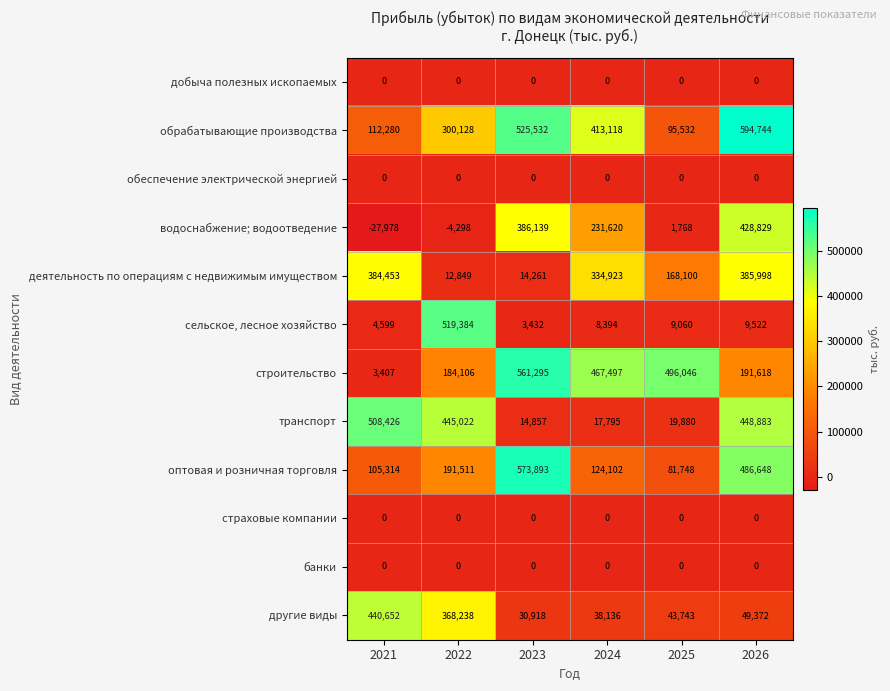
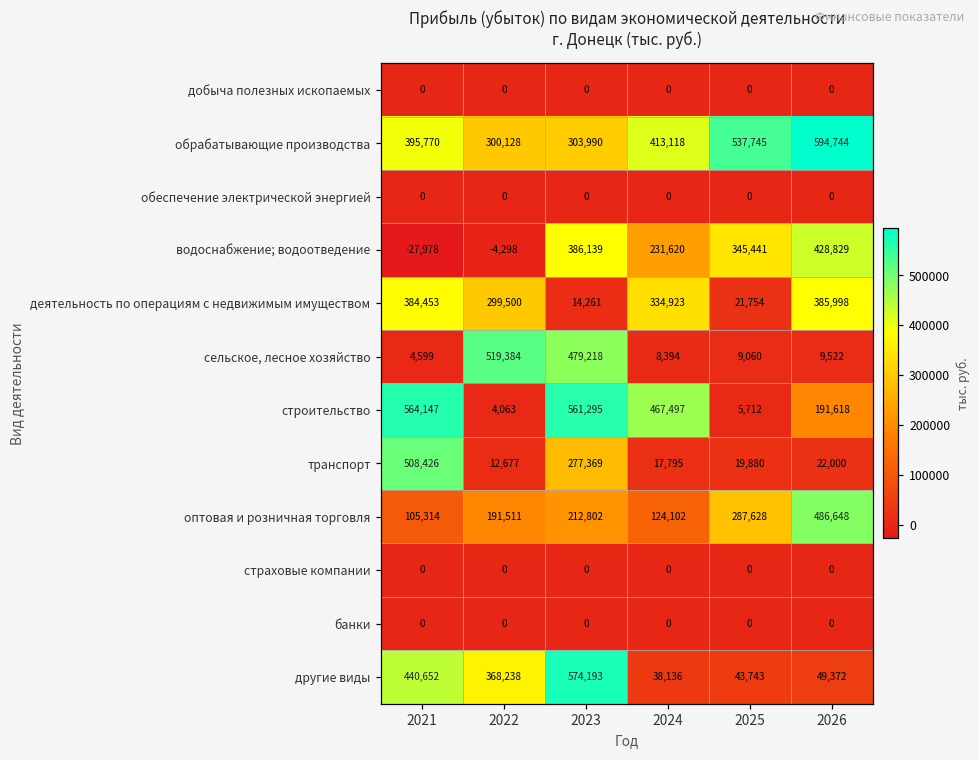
  {
    "добыча полезных ископаемых": {
      "2021": "0",
      "2022": "0",
      "2023": "0",
      "2024": "0",
      "2025": "0",
      "2026": "0"
    },
    "обрабатывающие производства": {
-     "2021": "112,280",
+     "2021": "395,770",
      "2022": "300,128",
-     "2023": "525,532",
+     "2023": "303,990",
      "2024": "413,118",
-     "2025": "95,532",
+     "2025": "537,745",
      "2026": "594,744"
    },
    "обеспечение электрической энергией": {
      "2021": "0",
      "2022": "0",
      "2023": "0",
      "2024": "0",
      "2025": "0",
      "2026": "0"
    },
    "водоснабжение; водоотведение": {
      "2021": "-27,978",
      "2022": "-4,298",
      "2023": "386,139",
      "2024": "231,620",
-     "2025": "1,768",
+     "2025": "345,441",
      "2026": "428,829"
    },
    "деятельность по операциям с недвижимым имуществом": {
      "2021": "384,453",
-     "2022": "12,849",
+     "2022": "299,500",
      "2023": "14,261",
      "2024": "334,923",
-     "2025": "168,100",
+     "2025": "21,754",
      "2026": "385,998"
    },
    "сельское, лесное хозяйство": {
      "2021": "4,599",
      "2022": "519,384",
-     "2023": "3,432",
+     "2023": "479,218",
      "2024": "8,394",
      "2025": "9,060",
      "2026": "9,522"
    },
    "строительство": {
-     "2021": "3,407",
-     "2022": "184,106",
+     "2021": "564,147",
+     "2022": "4,063",
      "2023": "561,295",
      "2024": "467,497",
-     "2025": "496,046",
+     "2025": "5,712",
      "2026": "191,618"
    },
    "транспорт": {
      "2021": "508,426",
-     "2022": "445,022",
-     "2023": "14,857",
+     "2022": "12,677",
+     "2023": "277,369",
      "2024": "17,795",
      "2025": "19,880",
-     "2026": "448,883"
+     "2026": "22,000"
    },
    "оптовая и розничная торговля": {
      "2021": "105,314",
      "2022": "191,511",
-     "2023": "573,893",
+     "2023": "212,802",
      "2024": "124,102",
-     "2025": "81,748",
+     "2025": "287,628",
      "2026": "486,648"
    },
    "страховые компании": {
      "2021": "0",
      "2022": "0",
      "2023": "0",
      "2024": "0",
      "2025": "0",
      "2026": "0"
    },
    "банки": {
      "2021": "0",
      "2022": "0",
      "2023": "0",
      "2024": "0",
      "2025": "0",
      "2026": "0"
    },
    "другие виды": {
      "2021": "440,652",
      "2022": "368,238",
-     "2023": "30,918",
+     "2023": "574,193",
      "2024": "38,136",
      "2025": "43,743",
      "2026": "49,372"
    }
  }
